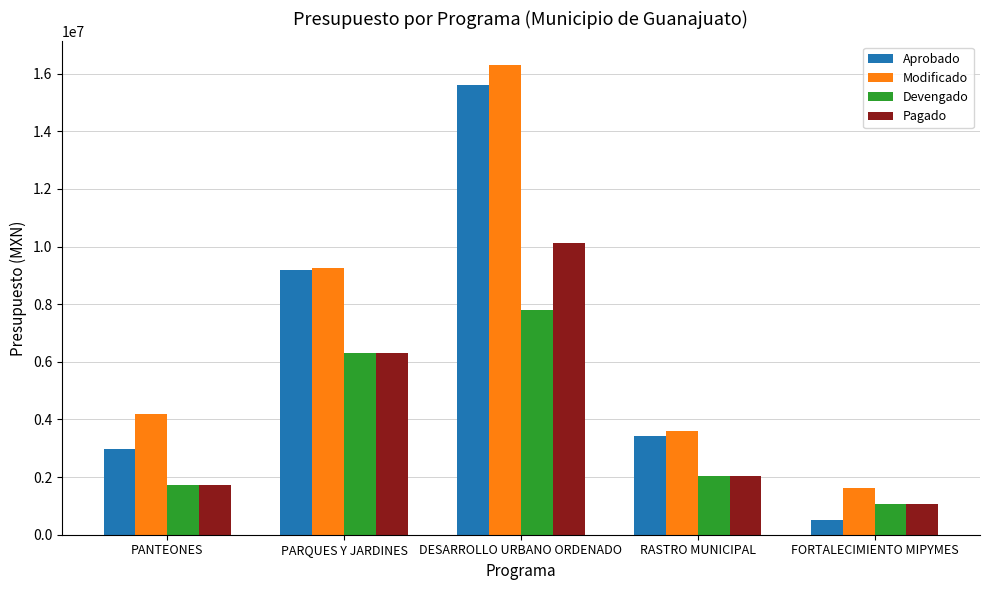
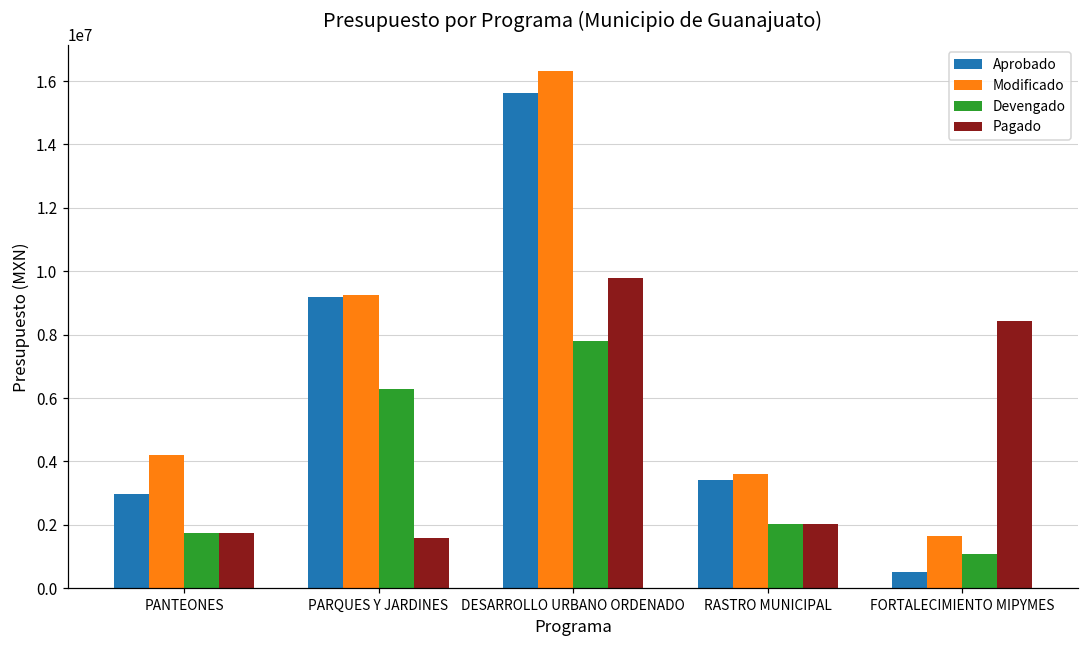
  {
    "Aprobado": {
      "PANTEONES": 3000000,
      "PARQUES Y JARDINES": 9200000,
      "DESARROLLO URBANO ORDENADO": 15600000,
      "RASTRO MUNICIPAL": 3400000,
      "FORTALECIMIENTO MIPYMES": 500000
    },
    "Modificado": {
      "PANTEONES": 4200000,
      "PARQUES Y JARDINES": 9300000,
      "DESARROLLO URBANO ORDENADO": 16300000,
      "RASTRO MUNICIPAL": 3600000,
      "FORTALECIMIENTO MIPYMES": 1600000
    },
    "Devengado": {
      "PANTEONES": 1700000,
      "PARQUES Y JARDINES": 6300000,
      "DESARROLLO URBANO ORDENADO": 7800000,
      "RASTRO MUNICIPAL": 2000000,
      "FORTALECIMIENTO MIPYMES": 1100000
    },
    "Pagado": {
      "PANTEONES": 1700000,
-     "PARQUES Y JARDINES": 6300000,
-     "DESARROLLO URBANO ORDENADO": 10100000,
+     "PARQUES Y JARDINES": 1600000,
+     "DESARROLLO URBANO ORDENADO": 9800000,
      "RASTRO MUNICIPAL": 2000000,
-     "FORTALECIMIENTO MIPYMES": 1100000
+     "FORTALECIMIENTO MIPYMES": 8400000
    }
  }
